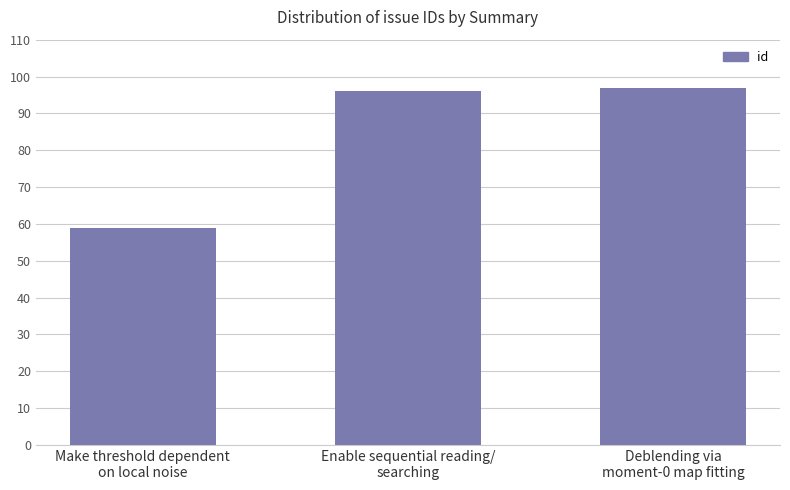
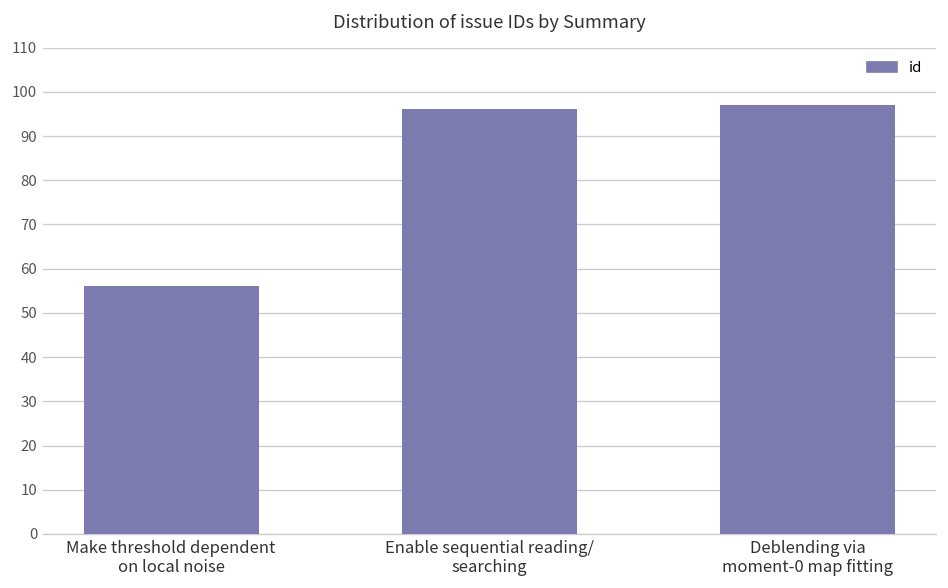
  {
-   "Make threshold dependent on local noise": 59,
+   "Make threshold dependent on local noise": 56,
    "Enable sequential reading/ searching": 96,
    "Deblending via moment-0 map fitting": 97
  }
